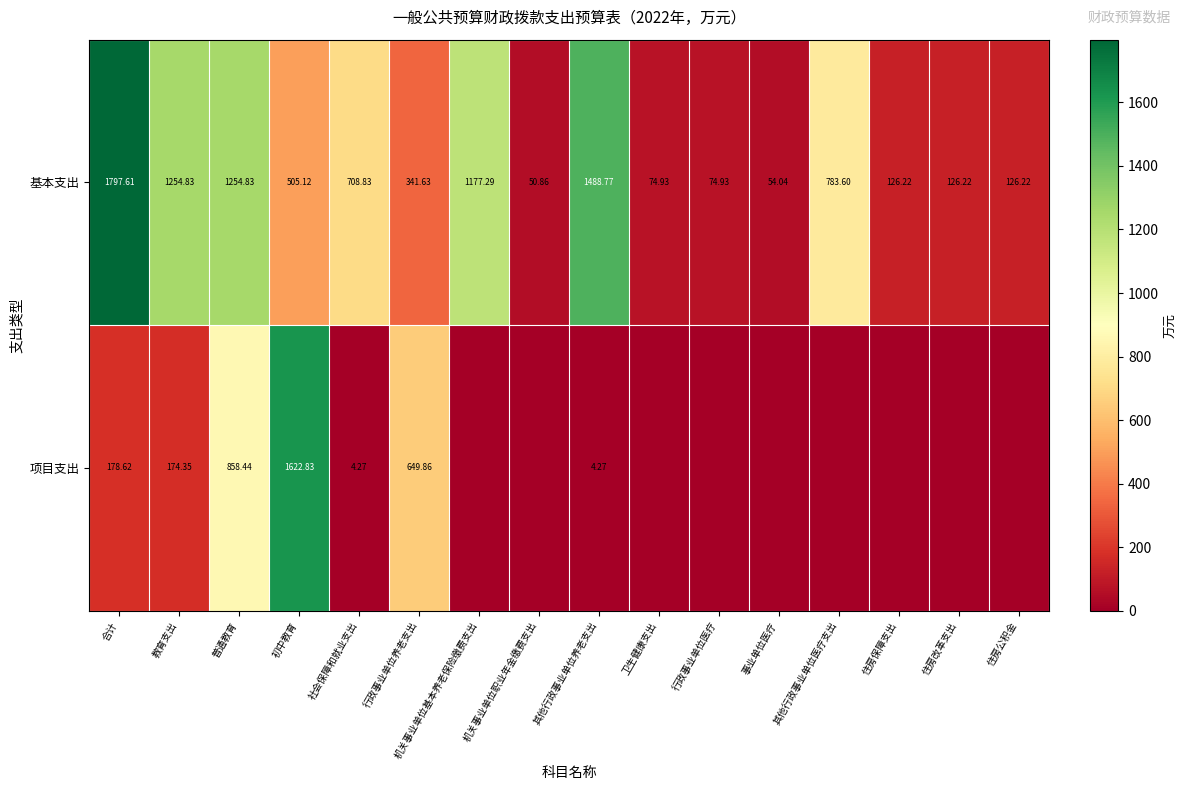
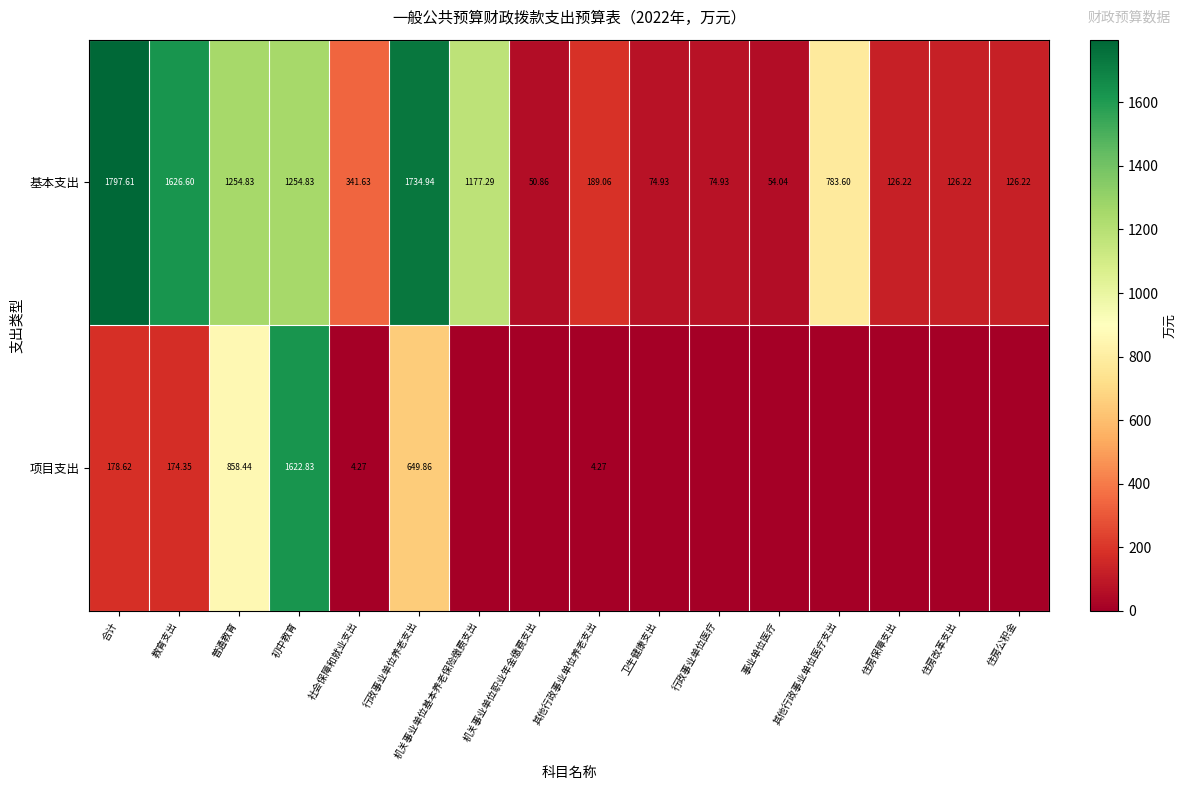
  {
    "基本支出": {
      "合计": 1797.61,
-     "教育支出": 1254.83,
+     "教育支出": 1626.60,
      "普通教育": 1254.83,
-     "初中教育": 505.12,
-     "社会保障和就业支出": 708.83,
-     "行政事业单位养老支出": 341.63,
+     "初中教育": 1254.83,
+     "社会保障和就业支出": 341.63,
+     "行政事业单位养老支出": 1734.94,
      "机关事业单位基本养老保险缴费支出": 1177.29,
      "机关事业单位职业年金缴费支出": 50.86,
-     "其他行政事业单位养老支出": 1488.77,
+     "其他行政事业单位养老支出": 189.06,
      "卫生健康支出": 74.93,
      "行政事业单位医疗": 74.93,
      "事业单位医疗": 54.04,
      "其他行政事业单位医疗支出": 783.60,
      "住房保障支出": 126.22,
      "住房改革支出": 126.22,
      "住房公积金": 126.22
    },
    "项目支出": {
      "合计": 178.62,
      "教育支出": 174.35,
      "普通教育": 858.44,
      "初中教育": 1622.83,
      "社会保障和就业支出": 4.27,
      "行政事业单位养老支出": 649.86,
      "其他行政事业单位养老支出": 4.27
    }
  }
